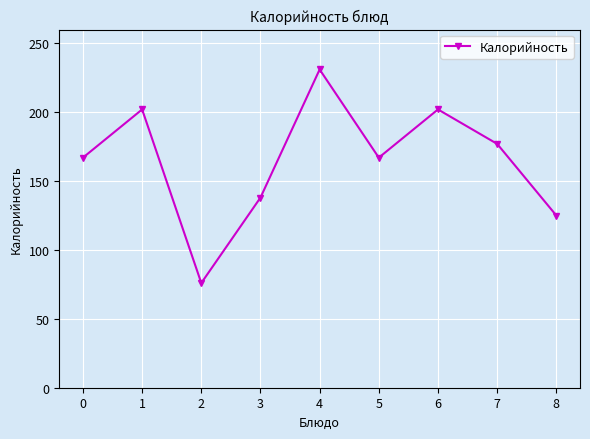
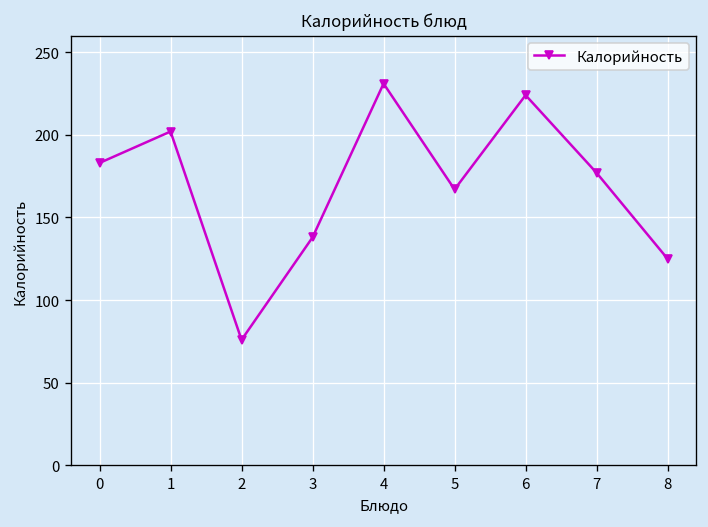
  {
-   "0": 167,
+   "0": 183,
    "1": 202,
    "2": 76,
    "3": 138,
    "4": 231,
    "5": 167,
-   "6": 202,
+   "6": 224,
    "7": 177,
    "8": 125
  }
